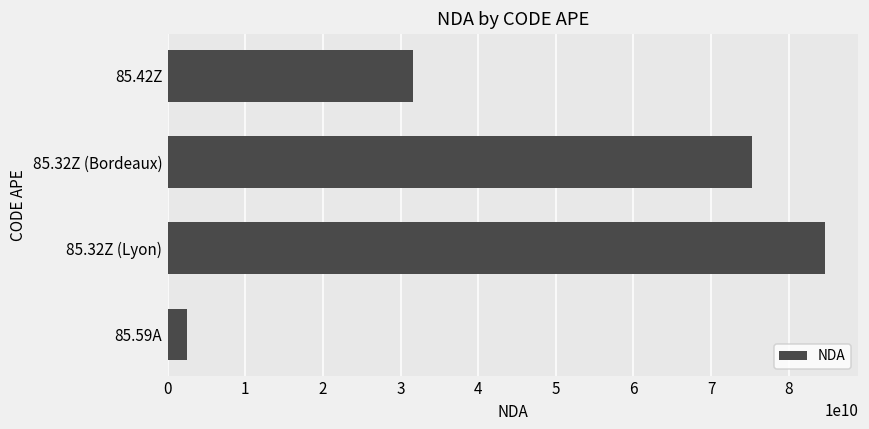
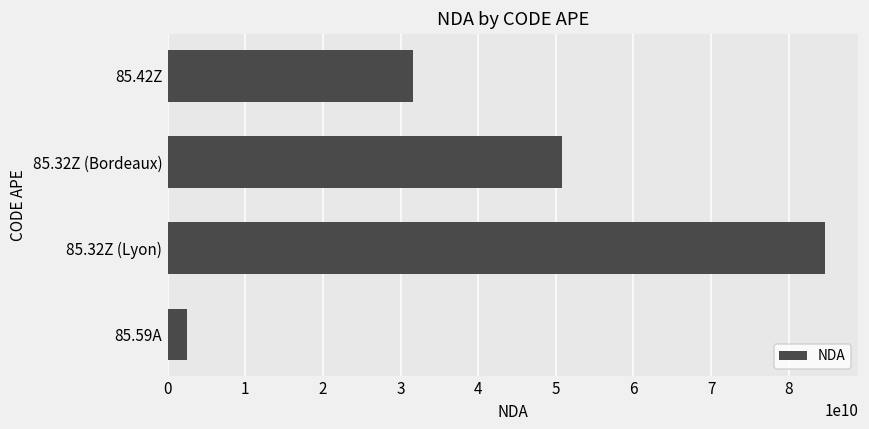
  {
    "85.42Z": 32000000000,
-   "85.32Z (Bordeaux)": 75000000000,
+   "85.32Z (Bordeaux)": 51000000000,
    "85.32Z (Lyon)": 85000000000,
    "85.59A": 3000000000
  }
